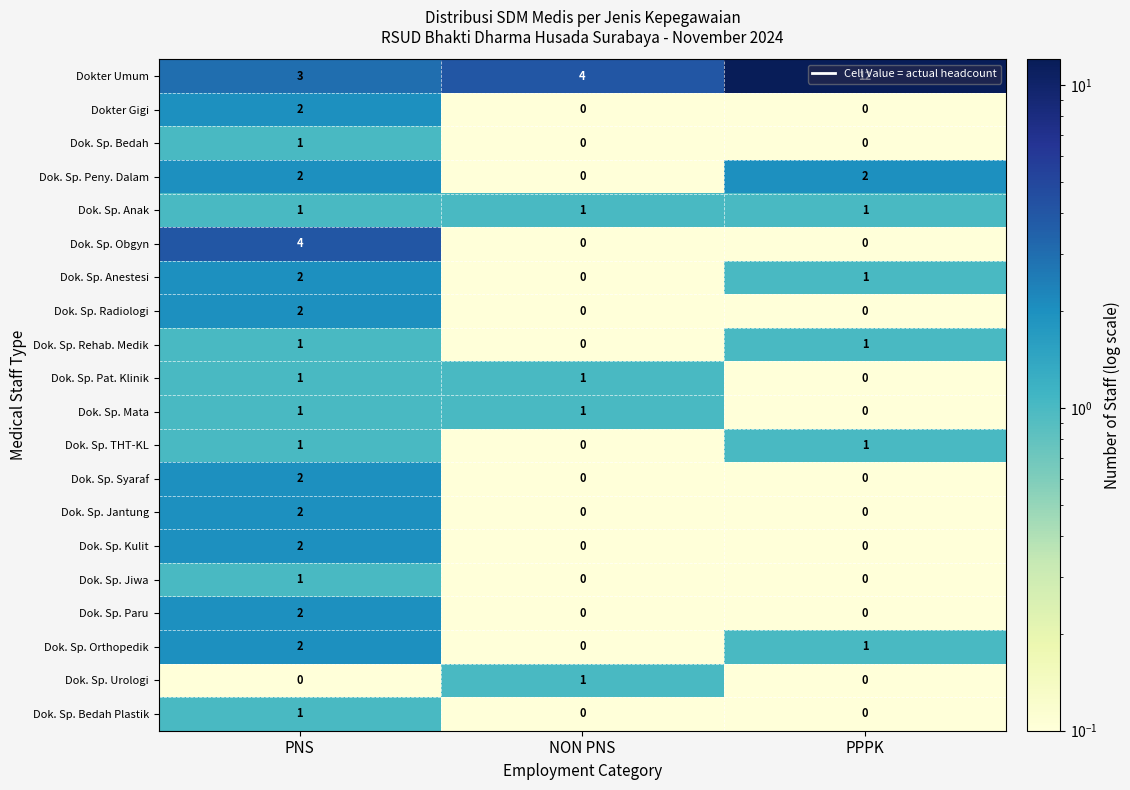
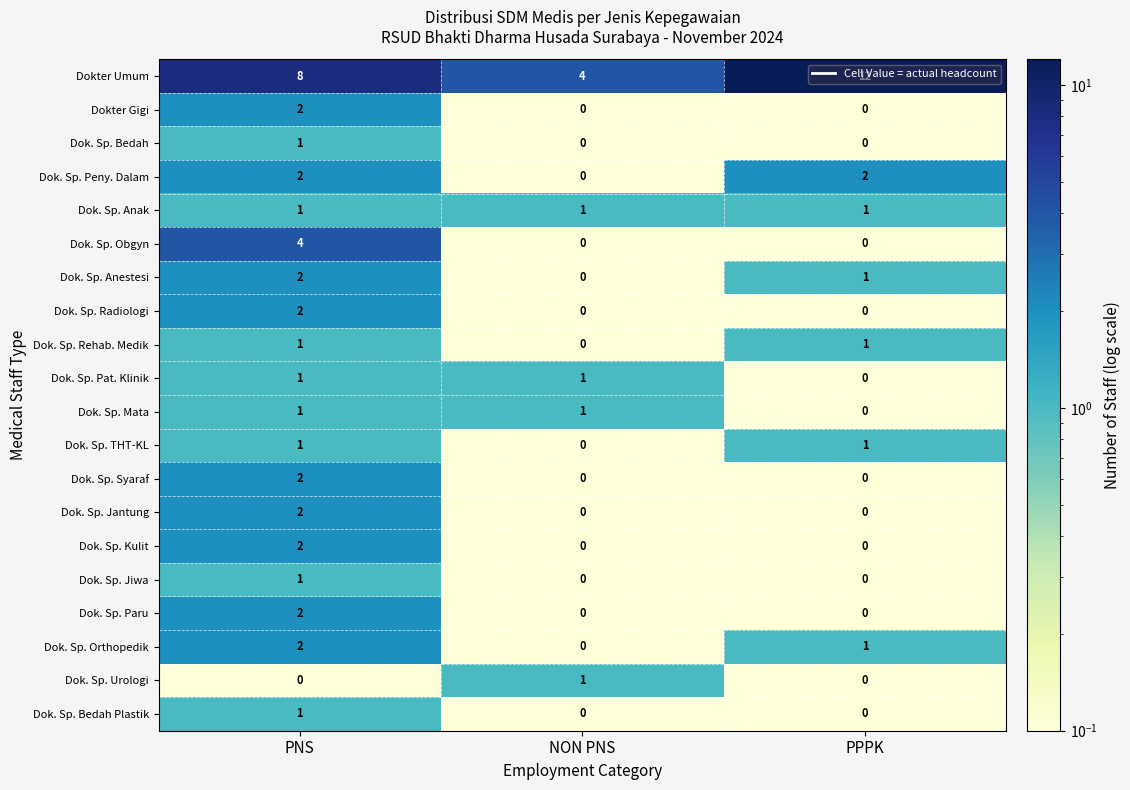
  {
    "Dokter Umum": {
-     "PNS": 3,
+     "PNS": 8,
      "NON PNS": 4
    },
    "Dokter Gigi": {
      "PNS": 2,
      "NON PNS": 0,
      "PPPK": 0
    },
    "Dok. Sp. Bedah": {
      "PNS": 1,
      "NON PNS": 0,
      "PPPK": 0
    },
    "Dok. Sp. Peny. Dalam": {
      "PNS": 2,
      "NON PNS": 0,
      "PPPK": 2
    },
    "Dok. Sp. Anak": {
      "PNS": 1,
      "NON PNS": 1,
      "PPPK": 1
    },
    "Dok. Sp. Obgyn": {
      "PNS": 4,
      "NON PNS": 0,
      "PPPK": 0
    },
    "Dok. Sp. Anestesi": {
      "PNS": 2,
      "NON PNS": 0,
      "PPPK": 1
    },
    "Dok. Sp. Radiologi": {
      "PNS": 2,
      "NON PNS": 0,
      "PPPK": 0
    },
    "Dok. Sp. Rehab. Medik": {
      "PNS": 1,
      "NON PNS": 0,
      "PPPK": 1
    },
    "Dok. Sp. Pat. Klinik": {
      "PNS": 1,
      "NON PNS": 1,
      "PPPK": 0
    },
    "Dok. Sp. Mata": {
      "PNS": 1,
      "NON PNS": 1,
      "PPPK": 0
    },
    "Dok. Sp. THT-KL": {
      "PNS": 1,
      "NON PNS": 0,
      "PPPK": 1
    },
    "Dok. Sp. Syaraf": {
      "PNS": 2,
      "NON PNS": 0,
      "PPPK": 0
    },
    "Dok. Sp. Jantung": {
      "PNS": 2,
      "NON PNS": 0,
      "PPPK": 0
    },
    "Dok. Sp. Kulit": {
      "PNS": 2,
      "NON PNS": 0,
      "PPPK": 0
    },
    "Dok. Sp. Jiwa": {
      "PNS": 1,
      "NON PNS": 0,
      "PPPK": 0
    },
    "Dok. Sp. Paru": {
      "PNS": 2,
      "NON PNS": 0,
      "PPPK": 0
    },
    "Dok. Sp. Orthopedik": {
      "PNS": 2,
      "NON PNS": 0,
      "PPPK": 1
    },
    "Dok. Sp. Urologi": {
      "PNS": 0,
      "NON PNS": 1,
      "PPPK": 0
    },
    "Dok. Sp. Bedah Plastik": {
      "PNS": 1,
      "NON PNS": 0,
      "PPPK": 0
    }
  }
